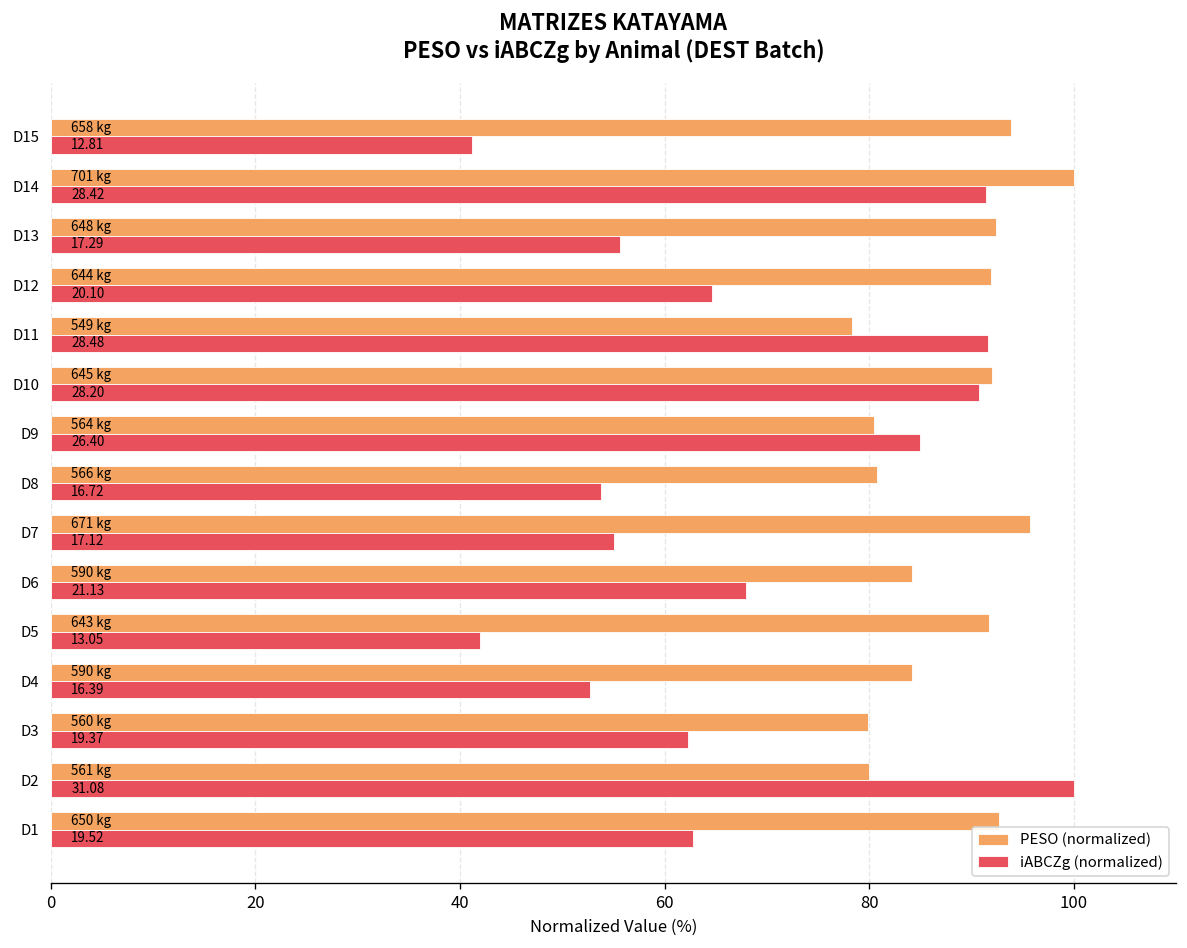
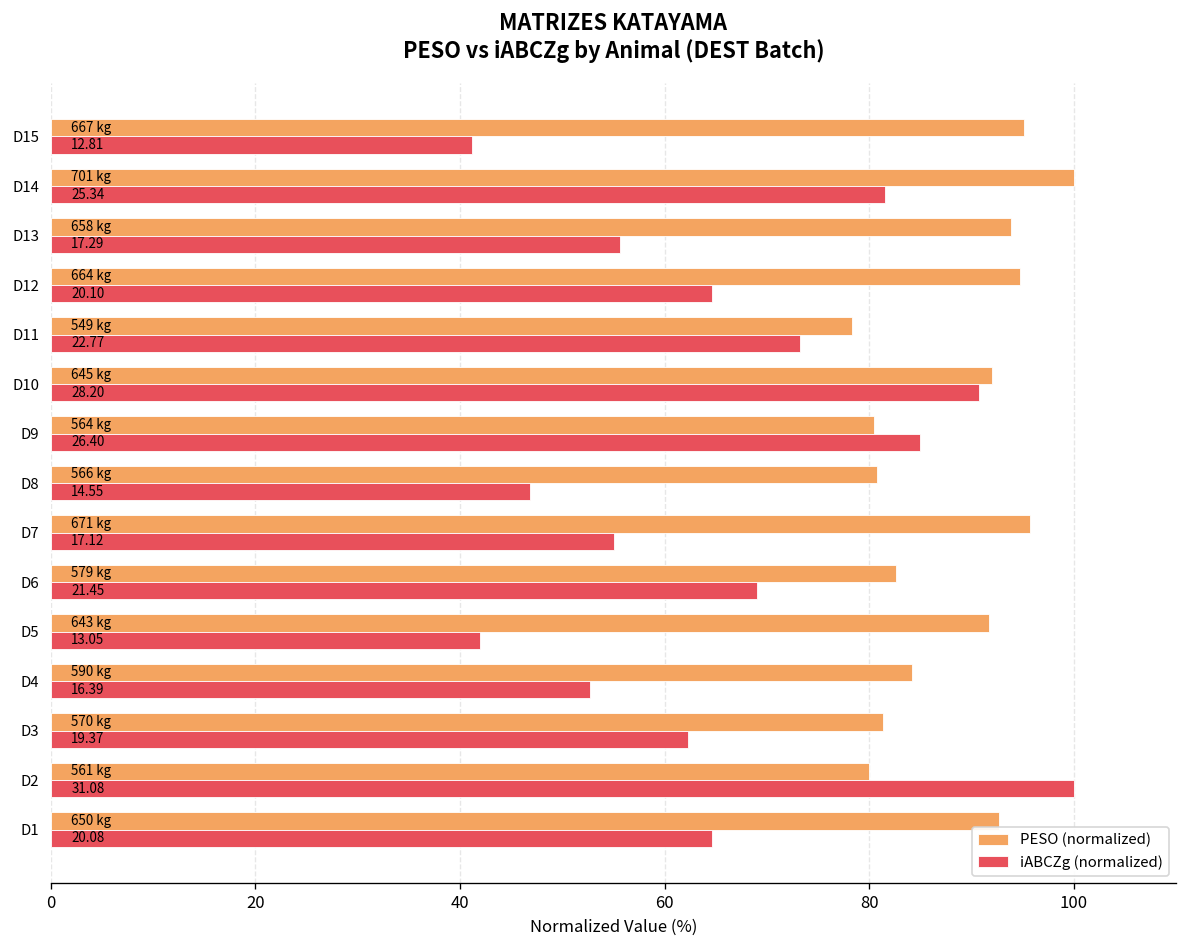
  {
    "PESO (normalized)": {
-     "D15": 658,
-     "D13": 648,
-     "D12": 644,
-     "D6": 590,
-     "D3": 560
+     "D15": 667,
+     "D13": 658,
+     "D12": 664,
+     "D6": 579,
+     "D3": 570
    },
    "iABCZg (normalized)": {
-     "D14": 28.42,
-     "D11": 28.48,
-     "D8": 16.72,
-     "D6": 21.13,
-     "D1": 19.52
+     "D14": 25.34,
+     "D11": 22.77,
+     "D8": 14.55,
+     "D6": 21.45,
+     "D1": 20.08
    }
  }
